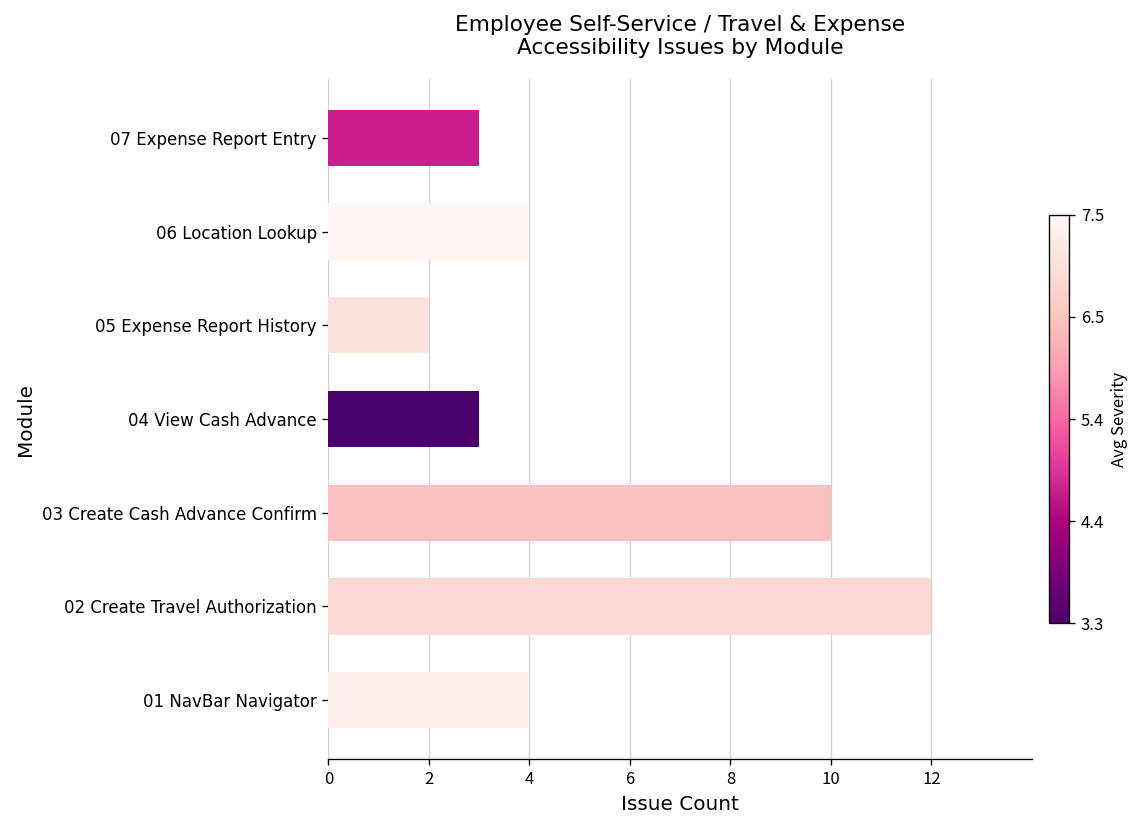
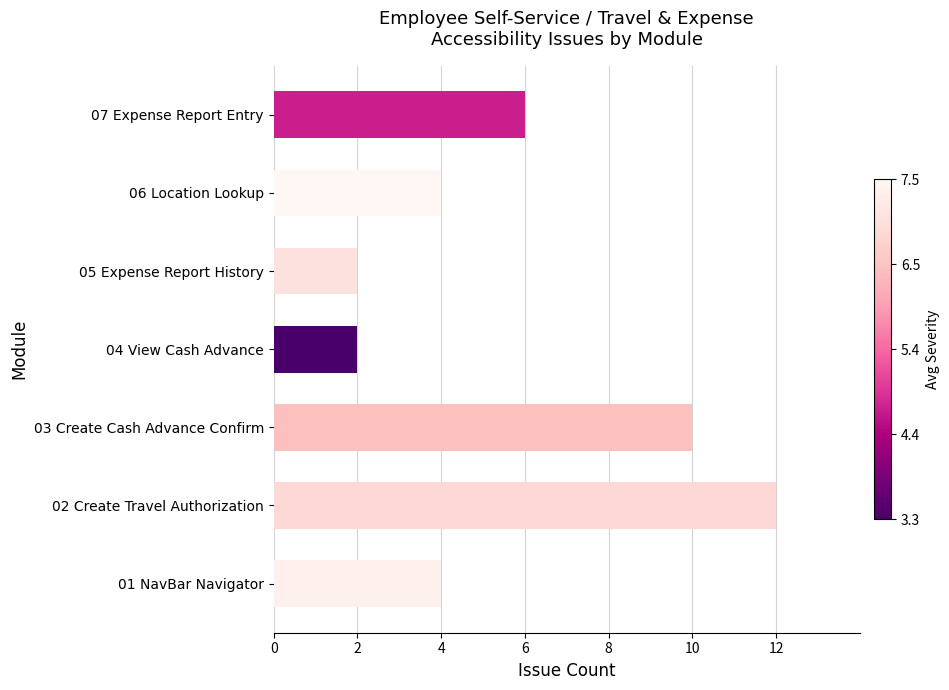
  {
-   "07 Expense Report Entry": 3,
+   "07 Expense Report Entry": 6,
    "06 Location Lookup": 4,
    "05 Expense Report History": 2,
-   "04 View Cash Advance": 3,
+   "04 View Cash Advance": 2,
    "03 Create Cash Advance Confirm": 10,
    "02 Create Travel Authorization": 12,
    "01 NavBar Navigator": 4
  }
